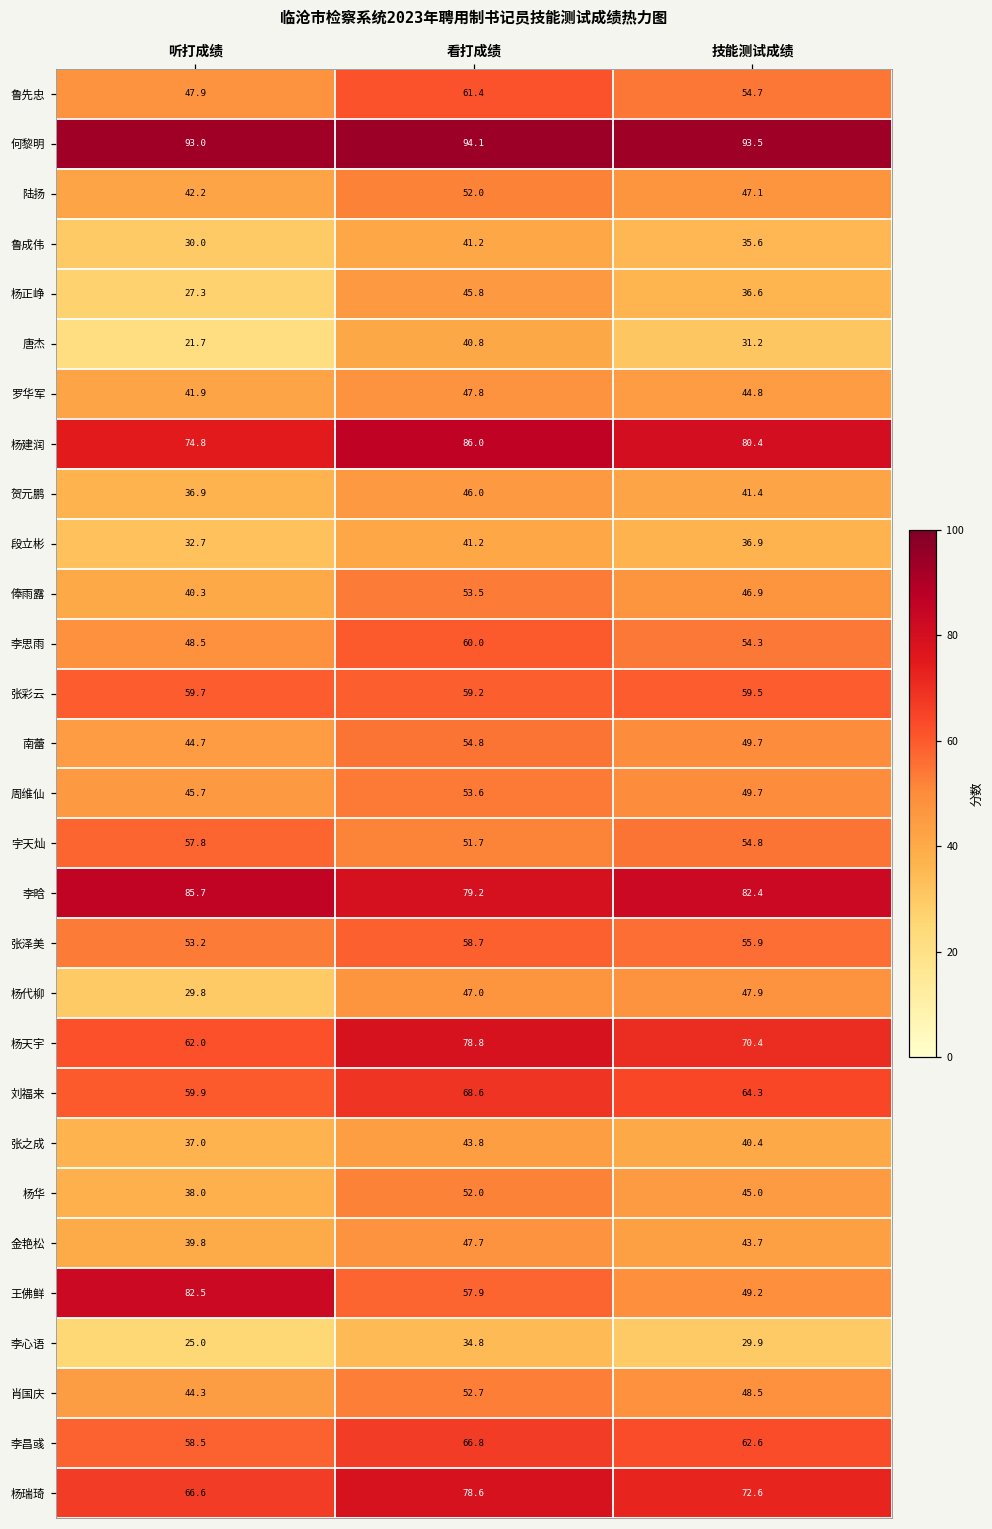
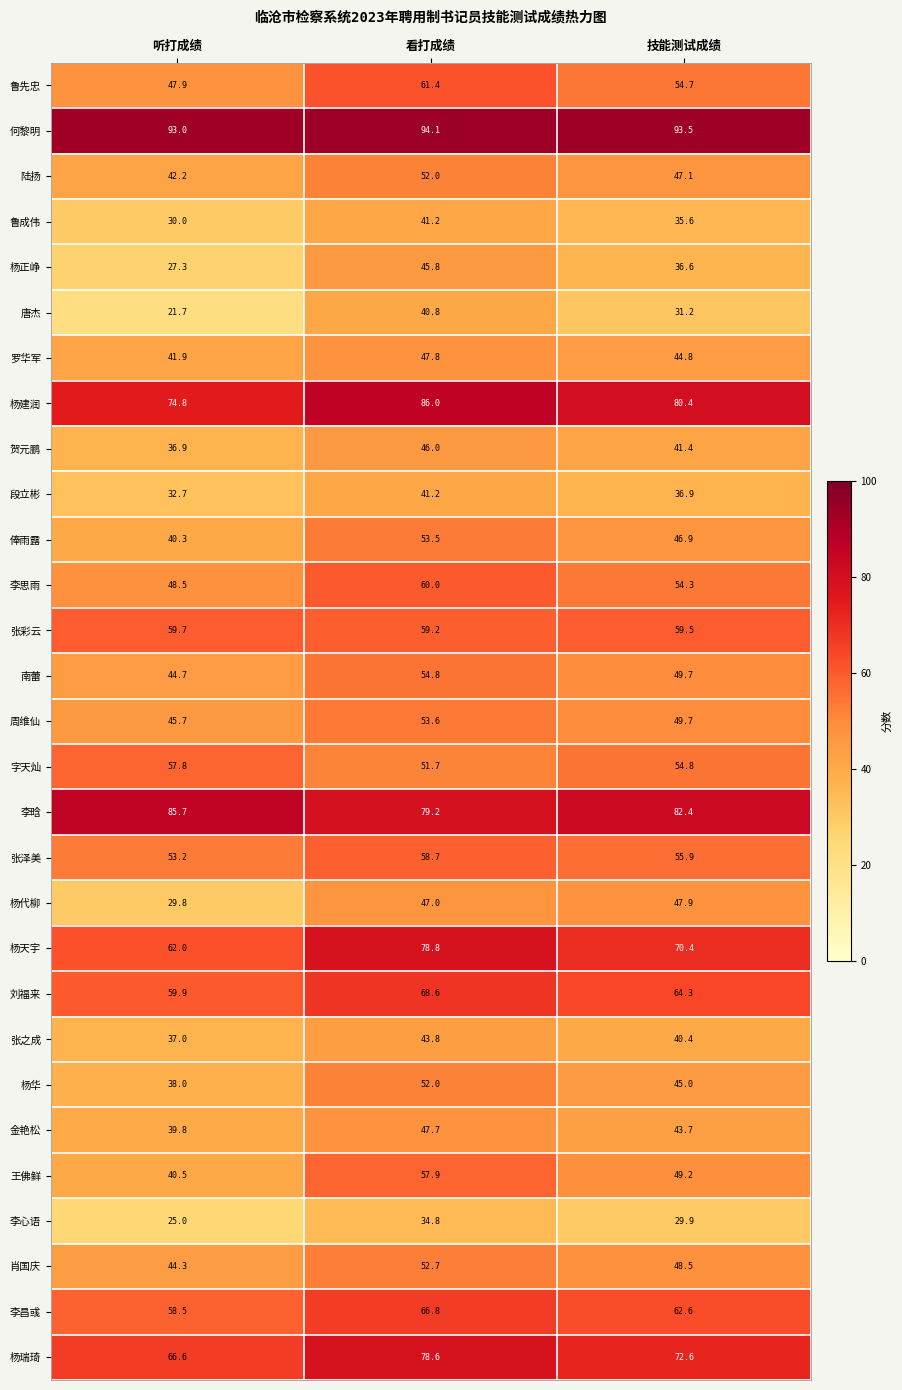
  {
    "鲁先忠": {
      "听打成绩": 47.9,
      "看打成绩": 61.4,
      "技能测试成绩": 54.7
    },
    "何黎明": {
      "听打成绩": 93.0,
      "看打成绩": 94.1,
      "技能测试成绩": 93.5
    },
    "陆扬": {
      "听打成绩": 42.2,
      "看打成绩": 52.0,
      "技能测试成绩": 47.1
    },
    "鲁成伟": {
      "听打成绩": 30.0,
      "看打成绩": 41.2,
      "技能测试成绩": 35.6
    },
    "杨正峥": {
      "听打成绩": 27.3,
      "看打成绩": 45.8,
      "技能测试成绩": 36.6
    },
    "唐杰": {
      "听打成绩": 21.7,
      "看打成绩": 40.8,
      "技能测试成绩": 31.2
    },
    "罗华军": {
      "听打成绩": 41.9,
      "看打成绩": 47.8,
      "技能测试成绩": 44.8
    },
    "杨建润": {
      "听打成绩": 74.8,
      "看打成绩": 86.0,
      "技能测试成绩": 80.4
    },
    "贺元鹏": {
      "听打成绩": 36.9,
      "看打成绩": 46.0,
      "技能测试成绩": 41.4
    },
    "段立彬": {
      "听打成绩": 32.7,
      "看打成绩": 41.2,
      "技能测试成绩": 36.9
    },
    "俸雨露": {
      "听打成绩": 40.3,
      "看打成绩": 53.5,
      "技能测试成绩": 46.9
    },
    "李思雨": {
      "听打成绩": 48.5,
      "看打成绩": 60.0,
      "技能测试成绩": 54.3
    },
    "张彩云": {
      "听打成绩": 59.7,
      "看打成绩": 59.2,
      "技能测试成绩": 59.5
    },
    "南蕾": {
      "听打成绩": 44.7,
      "看打成绩": 54.8,
      "技能测试成绩": 49.7
    },
    "周维仙": {
      "听打成绩": 45.7,
      "看打成绩": 53.6,
      "技能测试成绩": 49.7
    },
    "字天灿": {
      "听打成绩": 57.8,
      "看打成绩": 51.7,
      "技能测试成绩": 54.8
    },
    "李晗": {
      "听打成绩": 85.7,
      "看打成绩": 79.2,
      "技能测试成绩": 82.4
    },
    "张泽美": {
      "听打成绩": 53.2,
      "看打成绩": 58.7,
      "技能测试成绩": 55.9
    },
    "杨代柳": {
      "听打成绩": 29.8,
      "看打成绩": 47.0,
      "技能测试成绩": 47.9
    },
    "杨天宇": {
      "听打成绩": 62.0,
      "看打成绩": 78.8,
      "技能测试成绩": 70.4
    },
    "刘福来": {
      "听打成绩": 59.9,
      "看打成绩": 68.6,
      "技能测试成绩": 64.3
    },
    "张之成": {
      "听打成绩": 37.0,
      "看打成绩": 43.8,
      "技能测试成绩": 40.4
    },
    "杨华": {
      "听打成绩": 38.0,
      "看打成绩": 52.0,
      "技能测试成绩": 45.0
    },
    "金艳松": {
      "听打成绩": 39.8,
      "看打成绩": 47.7,
      "技能测试成绩": 43.7
    },
    "王佛鲜": {
-     "听打成绩": 82.5,
+     "听打成绩": 40.5,
      "看打成绩": 57.9,
      "技能测试成绩": 49.2
    },
    "李心语": {
      "听打成绩": 25.0,
      "看打成绩": 34.8,
      "技能测试成绩": 29.9
    },
    "肖国庆": {
      "听打成绩": 44.3,
      "看打成绩": 52.7,
      "技能测试成绩": 48.5
    },
    "李昌彧": {
      "听打成绩": 58.5,
      "看打成绩": 66.8,
      "技能测试成绩": 62.6
    },
    "杨瑞琦": {
      "听打成绩": 66.6,
      "看打成绩": 78.6,
      "技能测试成绩": 72.6
    }
  }
